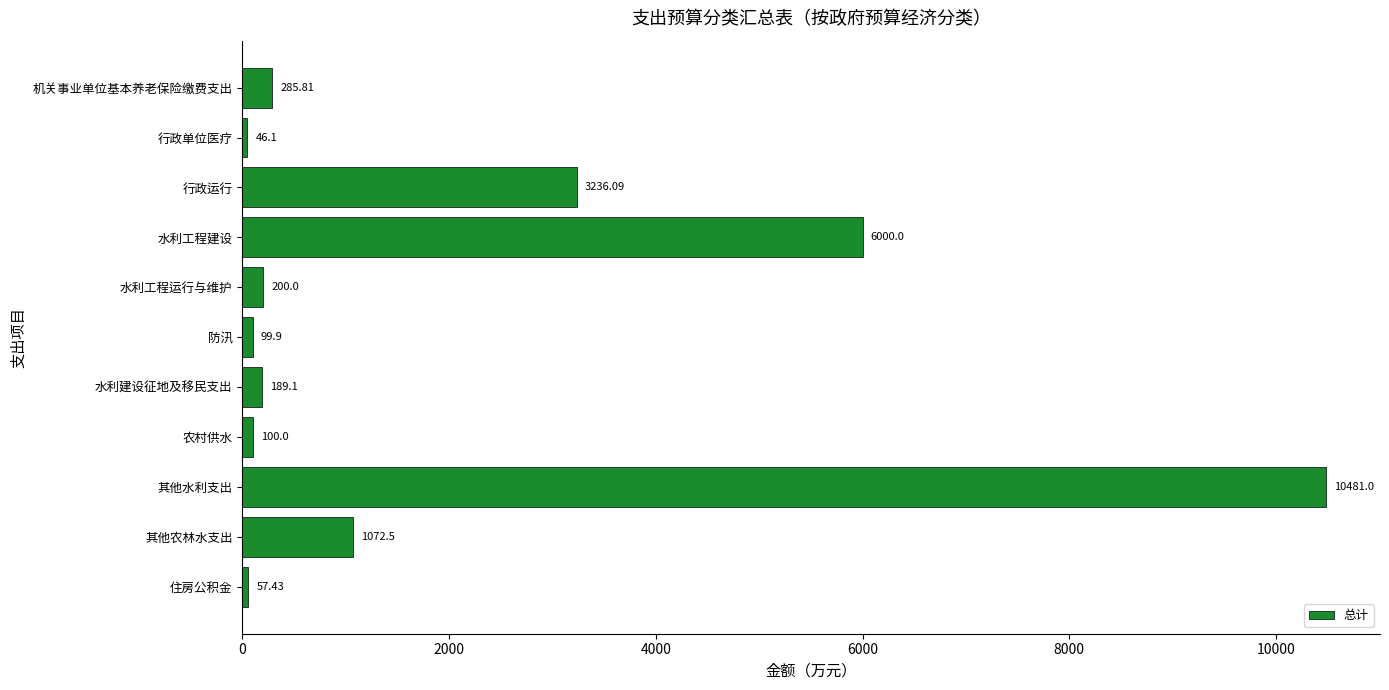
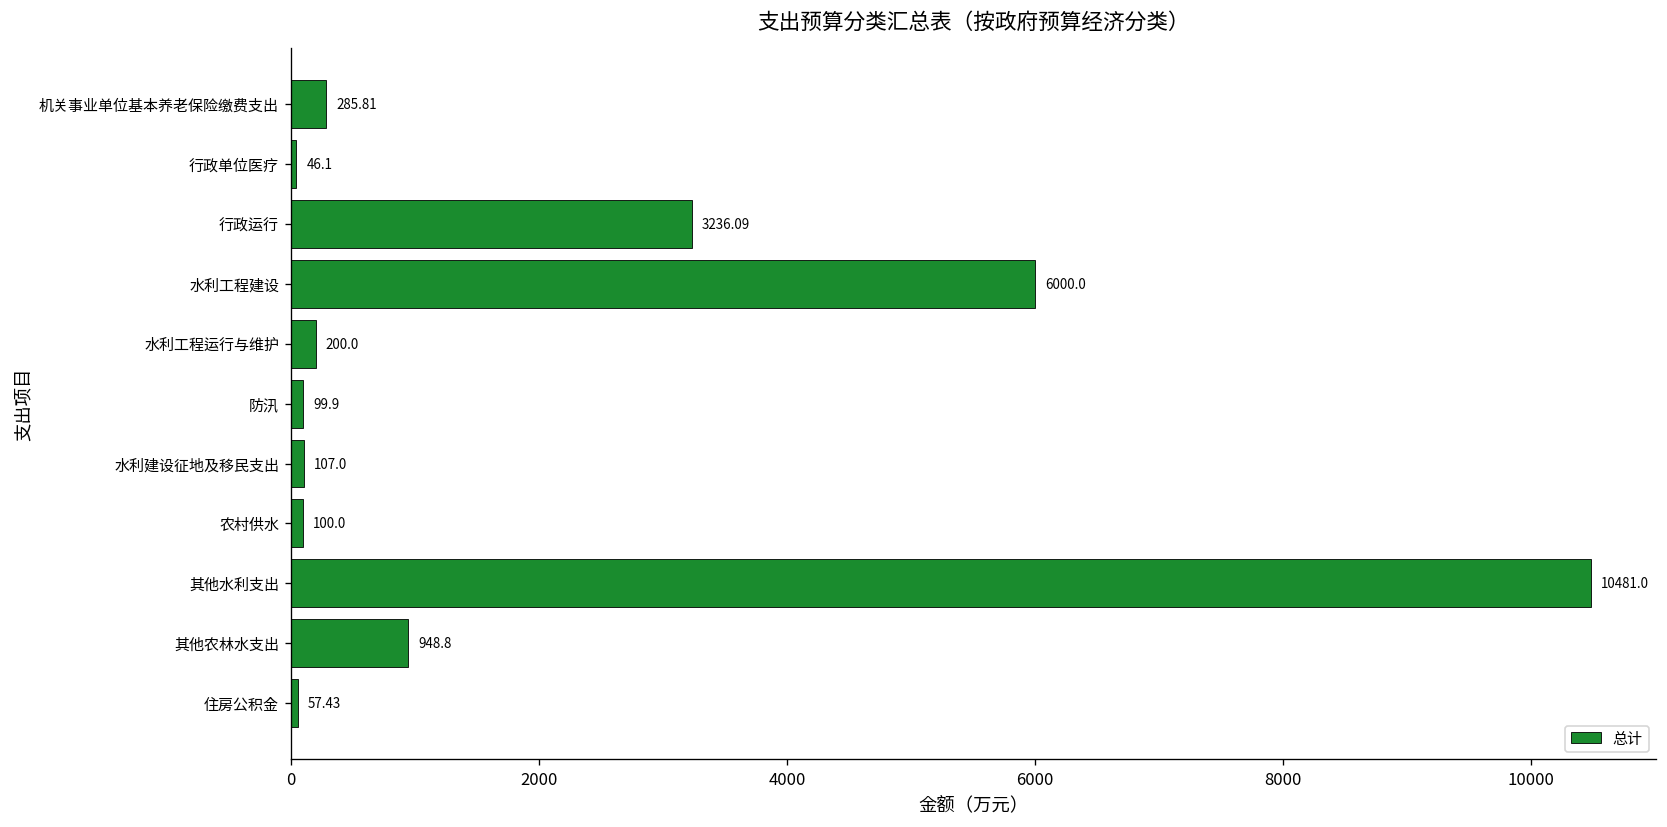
  {
    "机关事业单位基本养老保险缴费支出": 285.81,
    "行政单位医疗": 46.1,
    "行政运行": 3236.09,
    "水利工程建设": 6000.0,
    "水利工程运行与维护": 200.0,
    "防汛": 99.9,
-   "水利建设征地及移民支出": 189.1,
+   "水利建设征地及移民支出": 107.0,
    "农村供水": 100.0,
    "其他水利支出": 10481.0,
-   "其他农林水支出": 1072.5,
+   "其他农林水支出": 948.8,
    "住房公积金": 57.43
  }
